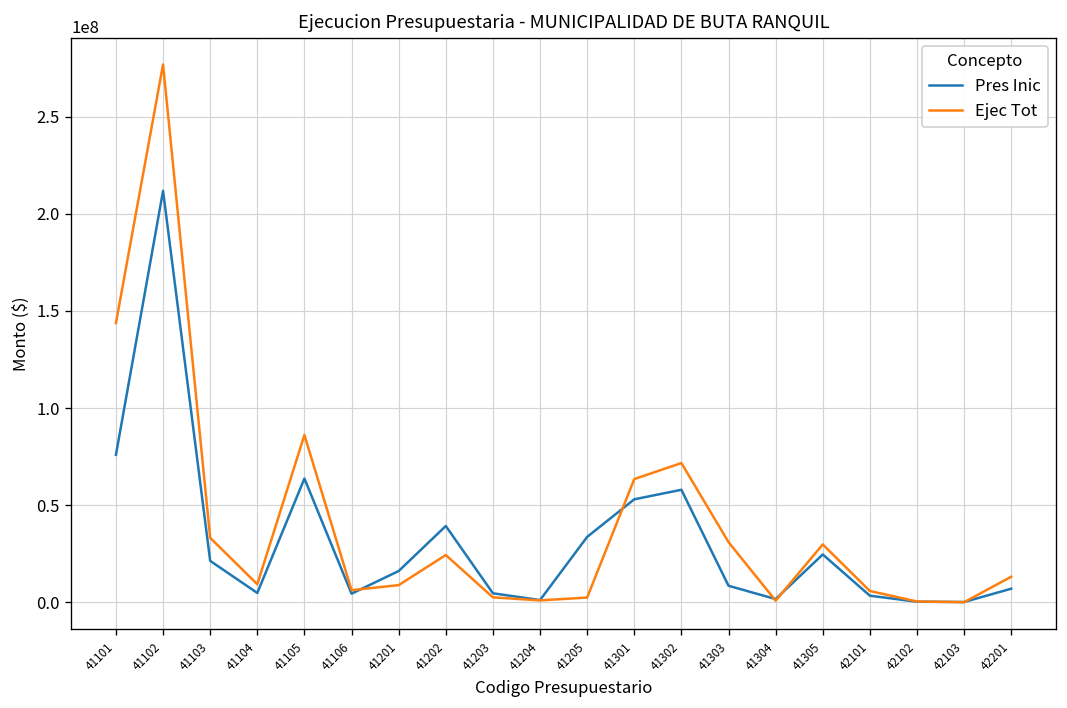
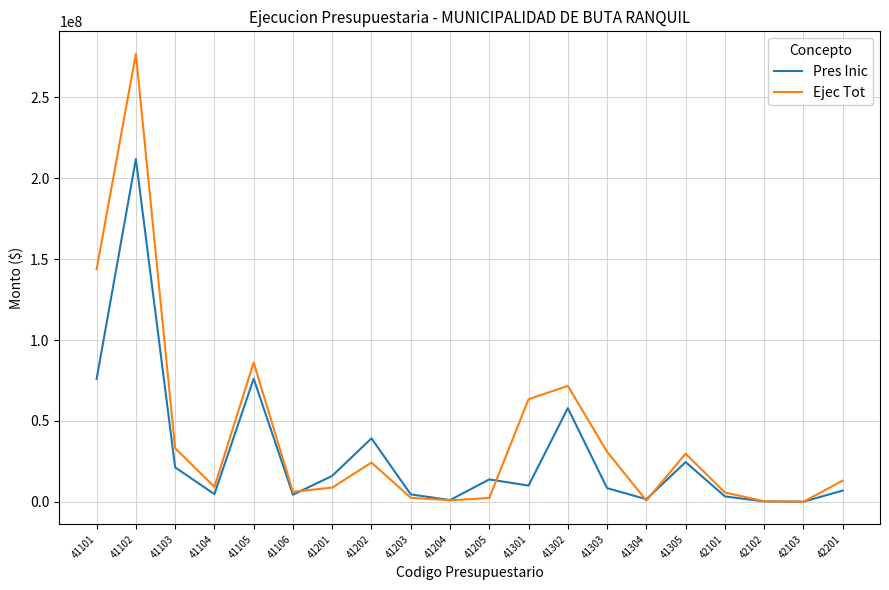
  {
    "Pres Inic": {
      "41101": 76000000,
      "41102": 212000000,
      "41103": 21000000,
      "41104": 5000000,
-     "41105": 64000000,
+     "41105": 76000000,
      "41106": 4000000,
      "41201": 16000000,
      "41202": 39000000,
      "41203": 5000000,
-     "41205": 34000000,
-     "41301": 53000000,
+     "41205": 14000000,
+     "41301": 10000000,
      "41302": 58000000,
      "41303": 9000000,
      "41305": 25000000,
      "42101": 3000000,
      "42201": 7000000
    },
    "Ejec Tot": {
      "41101": 144000000,
      "41102": 277000000,
      "41103": 33000000,
      "41104": 9000000,
      "41105": 86000000,
      "41106": 6000000,
      "41201": 9000000,
      "41202": 24000000,
      "41203": 3000000,
      "41205": 2000000,
      "41301": 63000000,
      "41302": 72000000,
      "41303": 31000000,
      "41305": 30000000,
      "42101": 6000000,
      "42201": 13000000
    }
  }
